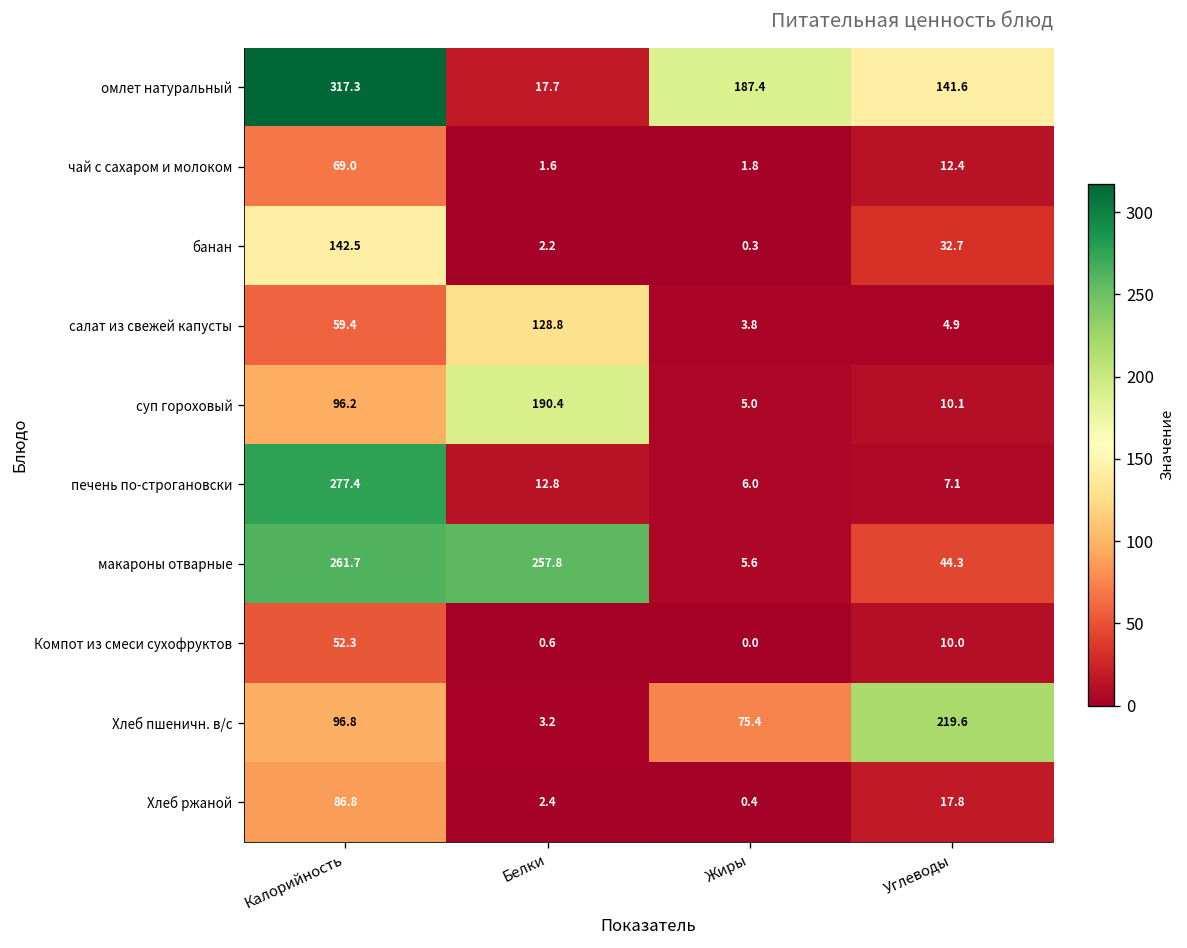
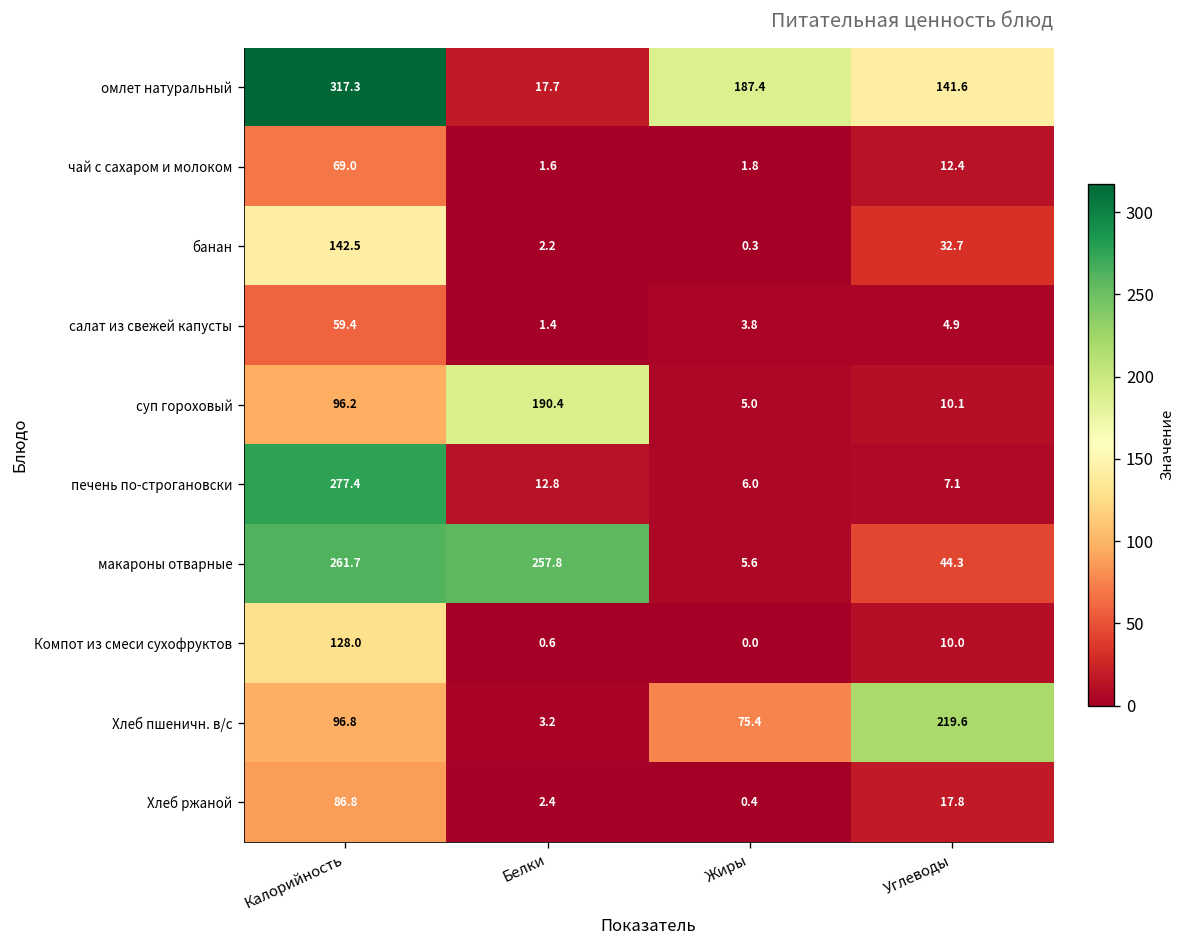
  {
    "омлет натуральный": {
      "Калорийность": 317.3,
      "Белки": 17.7,
      "Жиры": 187.4,
      "Углеводы": 141.6
    },
    "чай с сахаром и молоком": {
      "Калорийность": 69.0,
      "Белки": 1.6,
      "Жиры": 1.8,
      "Углеводы": 12.4
    },
    "банан": {
      "Калорийность": 142.5,
      "Белки": 2.2,
      "Жиры": 0.3,
      "Углеводы": 32.7
    },
    "салат из свежей капусты": {
      "Калорийность": 59.4,
-     "Белки": 128.8,
+     "Белки": 1.4,
      "Жиры": 3.8,
      "Углеводы": 4.9
    },
    "суп гороховый": {
      "Калорийность": 96.2,
      "Белки": 190.4,
      "Жиры": 5.0,
      "Углеводы": 10.1
    },
    "печень по-строгановски": {
      "Калорийность": 277.4,
      "Белки": 12.8,
      "Жиры": 6.0,
      "Углеводы": 7.1
    },
    "макароны отварные": {
      "Калорийность": 261.7,
      "Белки": 257.8,
      "Жиры": 5.6,
      "Углеводы": 44.3
    },
    "Компот из смеси сухофруктов": {
-     "Калорийность": 52.3,
+     "Калорийность": 128.0,
      "Белки": 0.6,
      "Жиры": 0.0,
      "Углеводы": 10.0
    },
    "Хлеб пшеничн. в/с": {
      "Калорийность": 96.8,
      "Белки": 3.2,
      "Жиры": 75.4,
      "Углеводы": 219.6
    },
    "Хлеб ржаной": {
      "Калорийность": 86.8,
      "Белки": 2.4,
      "Жиры": 0.4,
      "Углеводы": 17.8
    }
  }
